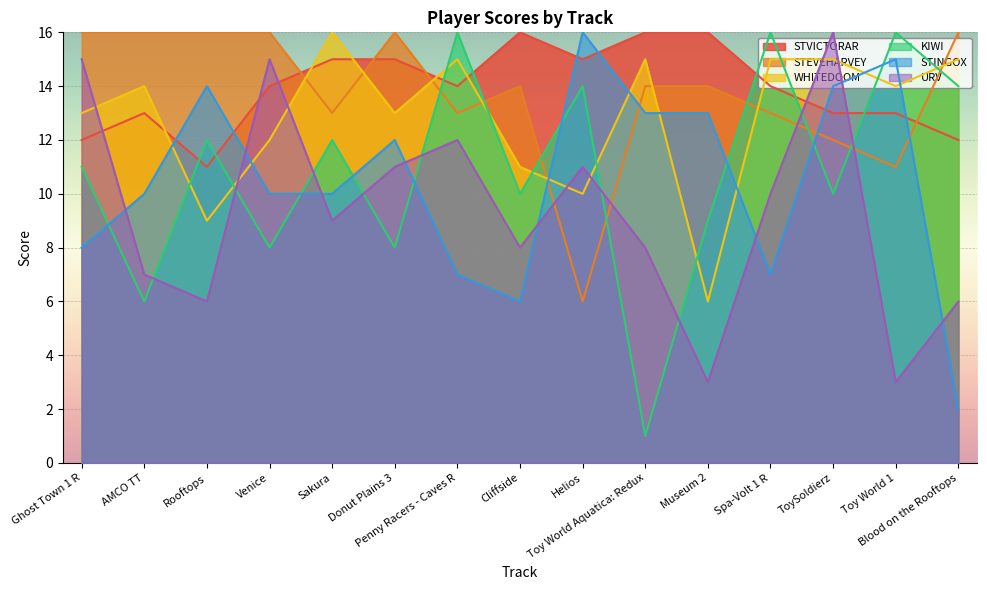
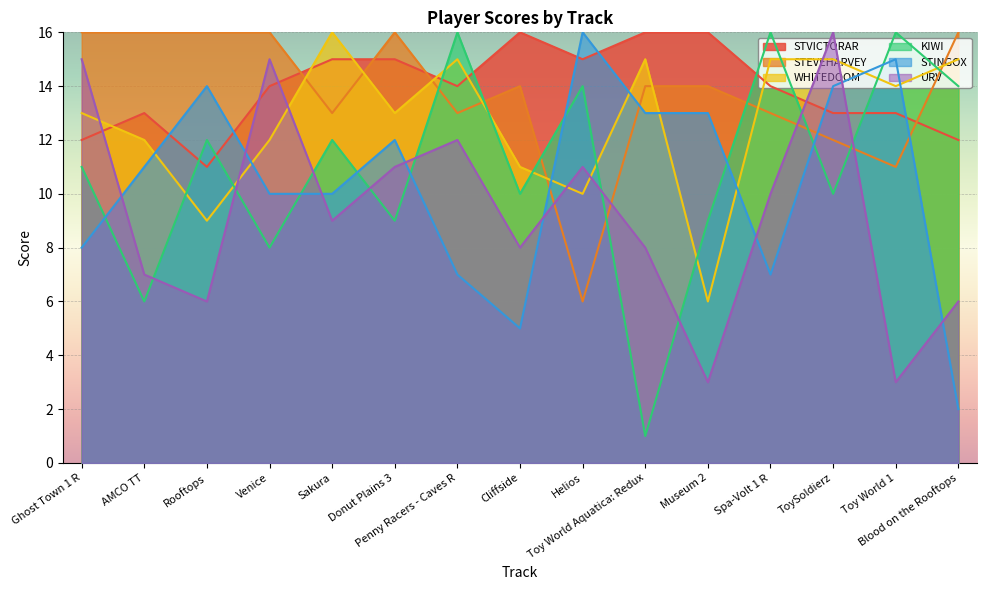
  {
    "WHITEDOOM": {
      "Ghost Town 1 R": 13,
-     "AMCO TT": 14,
+     "AMCO TT": 12,
      "Rooftops": 9,
      "Venice": 12,
      "Sakura": 16,
      "Donut Plains 3": 13,
      "Penny Racers - Caves R": 15,
      "Cliffside": 11,
      "Helios": 10,
      "Toy World Aquatica: Redux": 15,
      "Museum 2": 6
    },
    "KIWI": {
      "Ghost Town 1 R": 11,
      "AMCO TT": 6,
      "Rooftops": 12,
      "Venice": 8,
      "Sakura": 12,
-     "Donut Plains 3": 8,
+     "Donut Plains 3": 9,
      "Penny Racers - Caves R": 16,
      "Cliffside": 10,
      "Helios": 14,
      "Toy World Aquatica: Redux": 1,
      "Museum 2": 9,
      "Spa-Volt 1 R": 16,
      "ToySoldierz": 10,
      "Toy World 1": 16
    },
    "STINGOX": {
      "Ghost Town 1 R": 8,
-     "AMCO TT": 10,
+     "AMCO TT": 11,
      "Rooftops": 14,
      "Venice": 10,
      "Sakura": 10,
      "Donut Plains 3": 12,
      "Penny Racers - Caves R": 7,
-     "Cliffside": 6,
+     "Cliffside": 5,
      "Helios": 16,
      "Toy World Aquatica: Redux": 13,
      "Museum 2": 13,
      "Spa-Volt 1 R": 7,
      "Blood on the Rooftops": 2
    },
    "URV": {
      "Ghost Town 1 R": 15,
      "AMCO TT": 7,
      "Rooftops": 6,
      "Venice": 15,
      "Sakura": 9,
      "Donut Plains 3": 11,
      "Penny Racers - Caves R": 12,
      "Cliffside": 8,
      "Helios": 11,
      "Toy World Aquatica: Redux": 8,
      "Museum 2": 3,
      "Spa-Volt 1 R": 10,
      "ToySoldierz": 16,
      "Toy World 1": 3,
      "Blood on the Rooftops": 6
    }
  }
